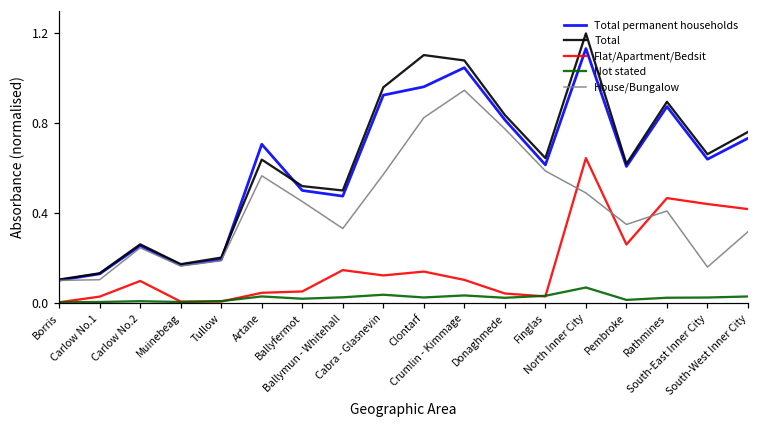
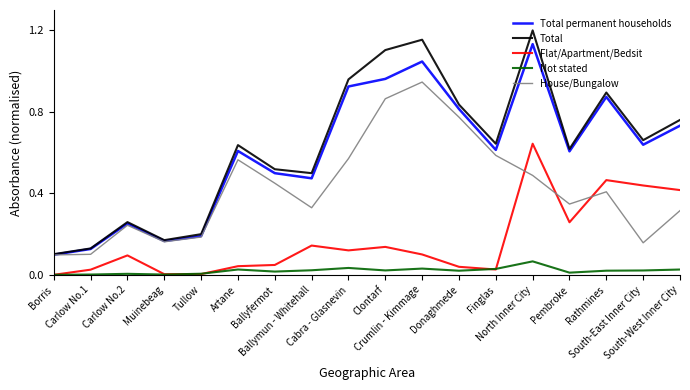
  {
    "Total permanent households": {
-     "Artane": 0.71,
+     "Artane": 0.61,
      "Ballyfermot": 0.50,
      "Ballymun - Whitehall": 0.47,
      "Cabra - Glasnevin": 0.92,
      "Clontarf": 0.96,
      "Crumlin - Kimmage": 1.05,
      "Donaghmede": 0.81,
      "Finglas": 0.61,
      "North Inner City": 1.13,
      "Rathmines": 0.87,
      "South-East Inner City": 0.64,
      "South-West Inner City": 0.73
    },
    "Total": {
      "Artane": 0.64,
      "Ballyfermot": 0.52,
      "Ballymun - Whitehall": 0.50,
      "Cabra - Glasnevin": 0.96,
      "Clontarf": 1.10,
-     "Crumlin - Kimmage": 1.08,
+     "Crumlin - Kimmage": 1.15,
      "Donaghmede": 0.84,
      "Finglas": 0.64,
      "North Inner City": 1.20,
      "Rathmines": 0.90,
      "South-East Inner City": 0.66,
      "South-West Inner City": 0.76
    },
    "Flat/Apartment/Bedsit": {
      "Carlow No.1": 0.03,
      "Carlow No.2": 0.10,
      "Artane": 0.04,
      "Ballyfermot": 0.05,
      "Ballymun - Whitehall": 0.14,
      "Cabra - Glasnevin": 0.12,
      "Clontarf": 0.14,
      "Crumlin - Kimmage": 0.10,
      "Donaghmede": 0.04,
      "North Inner City": 0.64,
      "Pembroke": 0.26,
      "Rathmines": 0.47,
      "South-East Inner City": 0.44,
      "South-West Inner City": 0.42
    },
    "Not stated": {
      "Carlow No.1": 0.00,
      "Carlow No.2": 0.01,
      "Artane": 0.03,
      "Ballyfermot": 0.02,
      "Ballymun - Whitehall": 0.02,
      "Cabra - Glasnevin": 0.03,
      "Clontarf": 0.02,
      "Crumlin - Kimmage": 0.03,
      "Donaghmede": 0.02,
      "North Inner City": 0.07,
      "Pembroke": 0.01,
      "Rathmines": 0.02,
      "South-East Inner City": 0.02,
      "South-West Inner City": 0.03
    },
    "House/Bungalow": {
      "Carlow No.1": 0.10,
      "Artane": 0.57,
      "Ballyfermot": 0.45,
      "Ballymun - Whitehall": 0.33,
      "Cabra - Glasnevin": 0.57,
-     "Clontarf": 0.82,
+     "Clontarf": 0.86,
      "Crumlin - Kimmage": 0.95,
      "Donaghmede": 0.77,
      "Finglas": 0.59,
      "North Inner City": 0.49,
      "Pembroke": 0.35,
      "Rathmines": 0.41,
      "South-East Inner City": 0.16,
      "South-West Inner City": 0.32
    }
  }
